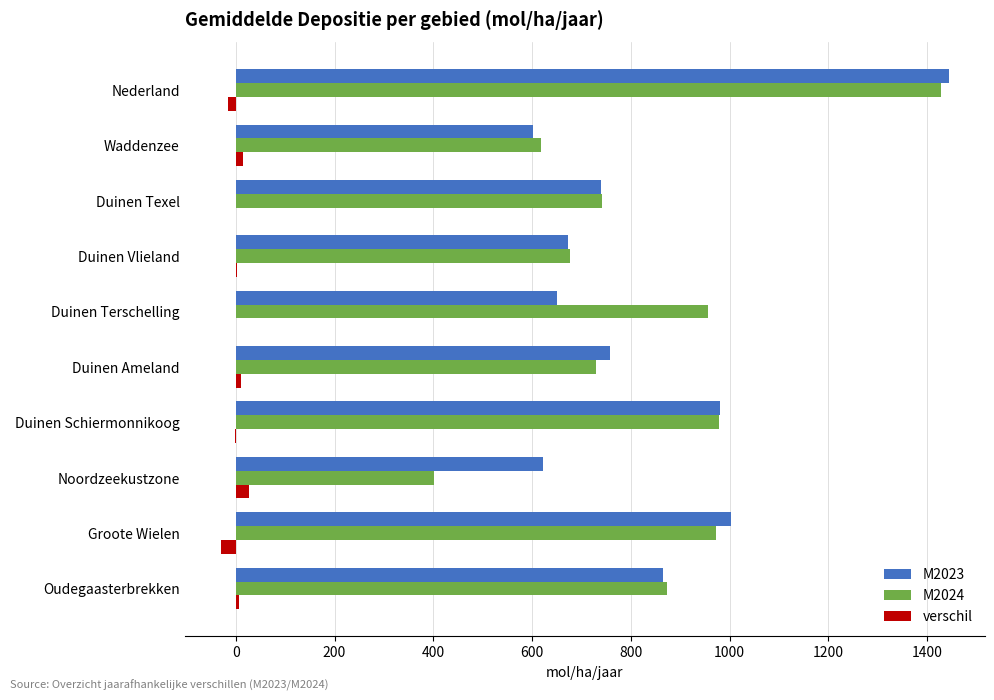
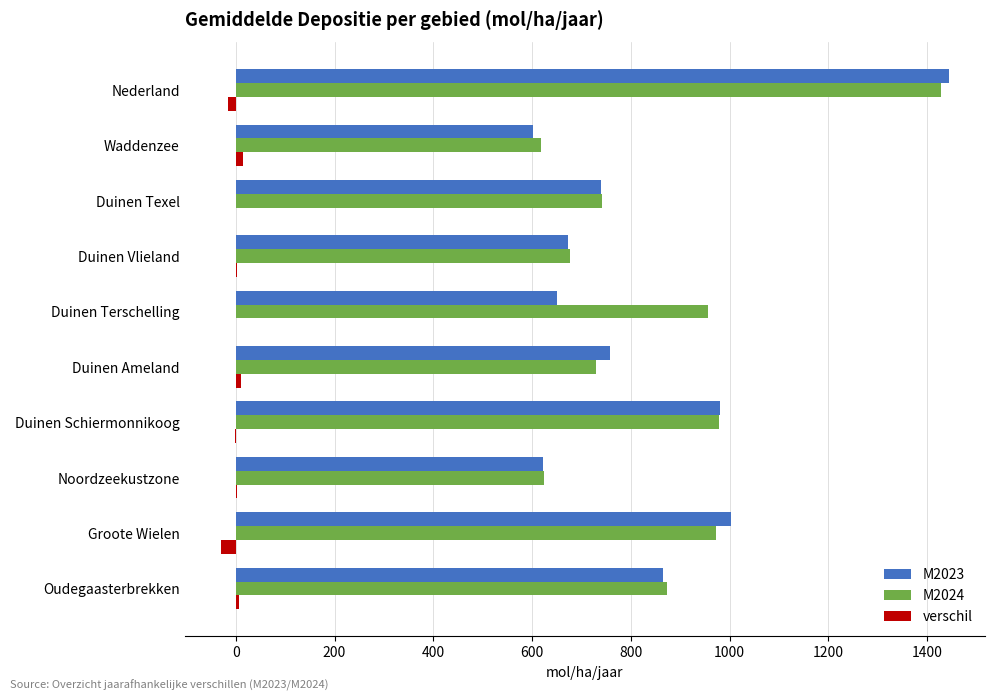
  {
    "M2023": {
      "Nederland": 1440,
      "Waddenzee": 600,
      "Duinen Texel": 740,
      "Duinen Vlieland": 670,
      "Duinen Terschelling": 650,
      "Duinen Ameland": 760,
      "Duinen Schiermonnikoog": 980,
      "Noordzeekustzone": 620,
      "Groote Wielen": 1000,
      "Oudegaasterbrekken": 870
    },
    "M2024": {
      "Nederland": 1430,
      "Waddenzee": 620,
      "Duinen Texel": 740,
      "Duinen Vlieland": 680,
      "Duinen Terschelling": 960,
      "Duinen Ameland": 730,
      "Duinen Schiermonnikoog": 980,
-     "Noordzeekustzone": 400,
+     "Noordzeekustzone": 620,
      "Groote Wielen": 970,
      "Oudegaasterbrekken": 870
    },
    "verschil": {
      "Nederland": -20,
      "Waddenzee": 10,
      "Duinen Ameland": 10,
-     "Noordzeekustzone": 30,
+     "Noordzeekustzone": 0,
      "Groote Wielen": -30,
      "Oudegaasterbrekken": 10
    }
  }
